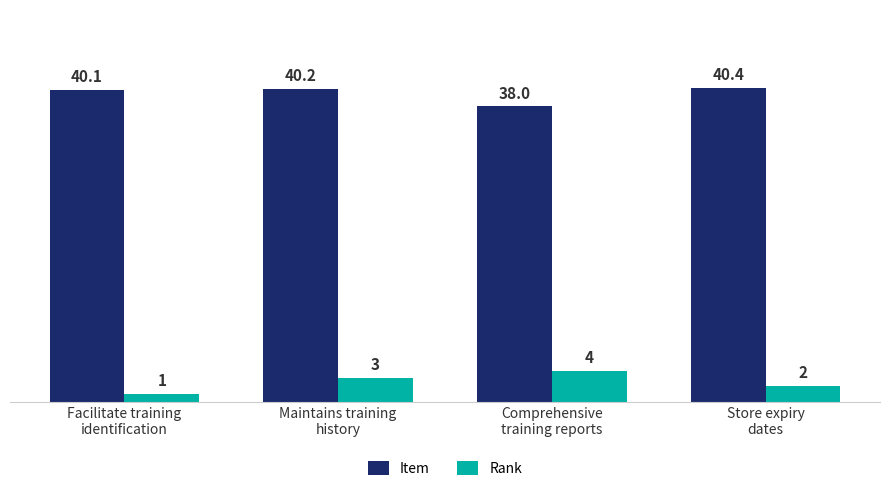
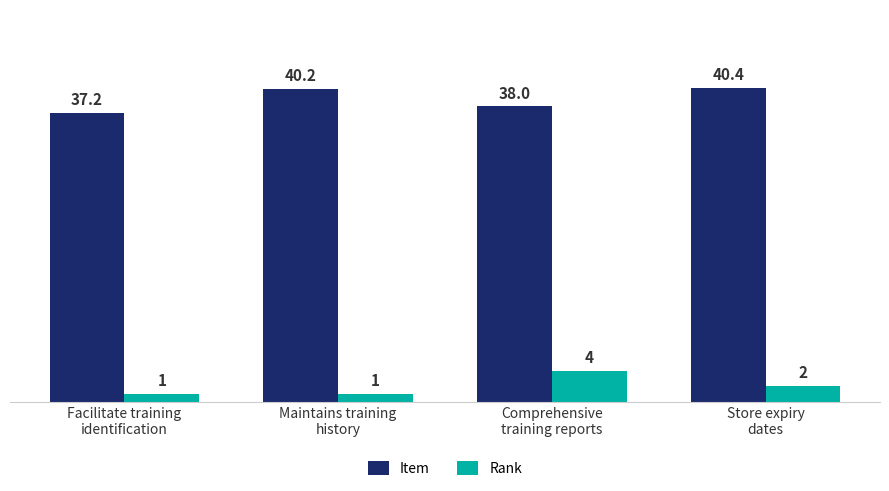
  {
    "Item": {
-     "Facilitate training identification": 40.1,
+     "Facilitate training identification": 37.2,
      "Maintains training history": 40.2,
      "Comprehensive training reports": 38.0,
      "Store expiry dates": 40.4
    },
    "Rank": {
      "Facilitate training identification": 1,
-     "Maintains training history": 3,
+     "Maintains training history": 1,
      "Comprehensive training reports": 4,
      "Store expiry dates": 2
    }
  }
